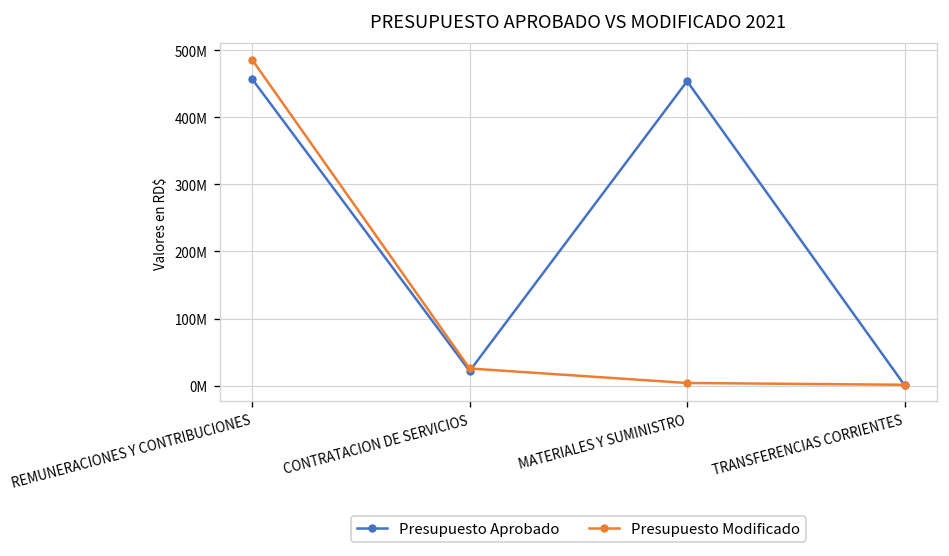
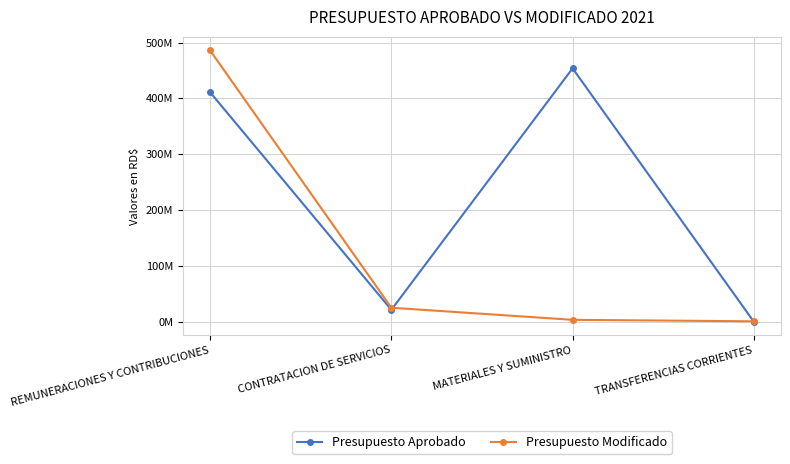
  {
    "Presupuesto Aprobado": {
-     "REMUNERACIONES Y CONTRIBUCIONES": 460000000,
+     "REMUNERACIONES Y CONTRIBUCIONES": 410000000,
      "MATERIALES Y SUMINISTRO": 450000000
    },
    "Presupuesto Modificado": {
      "REMUNERACIONES Y CONTRIBUCIONES": 490000000,
      "MATERIALES Y SUMINISTRO": 0
    }
  }
